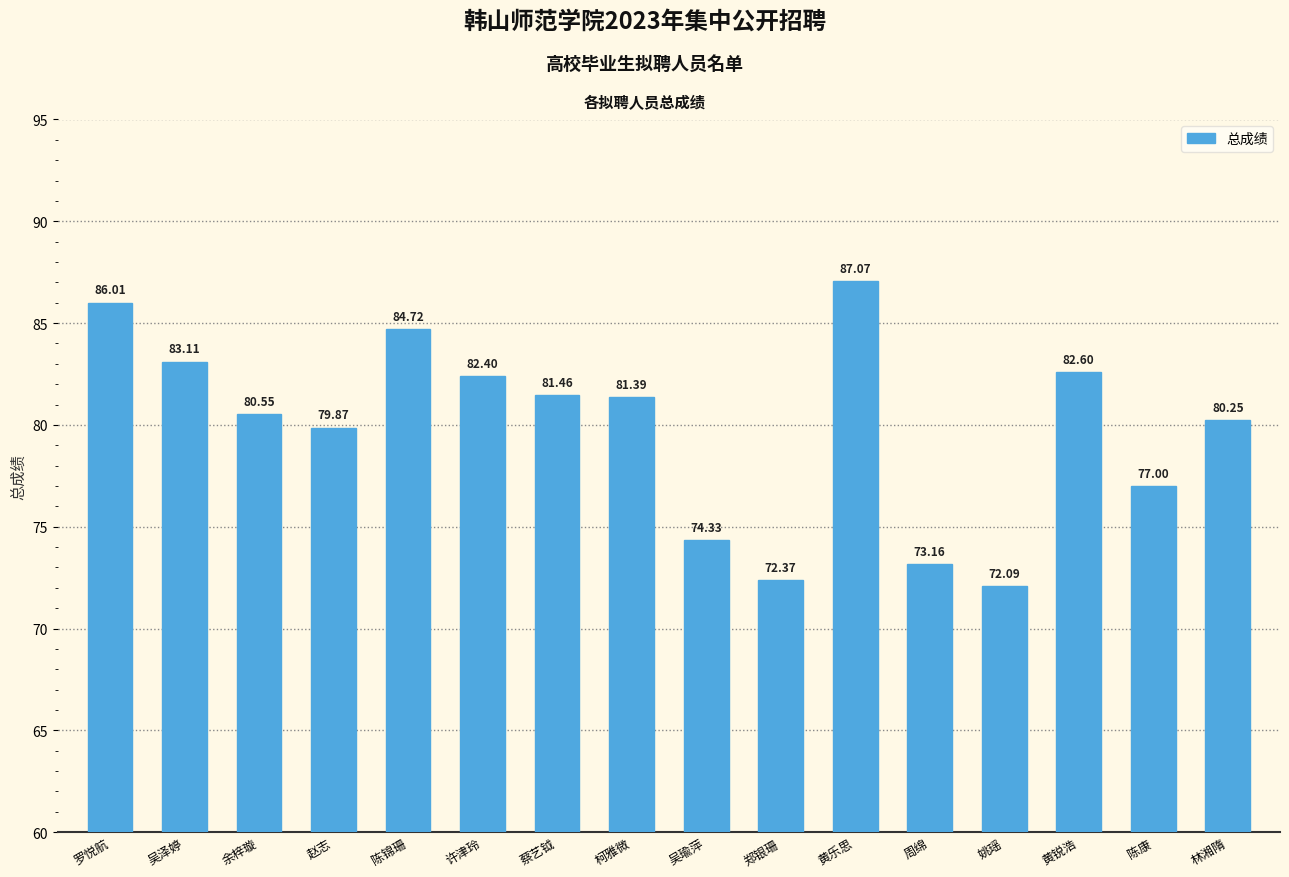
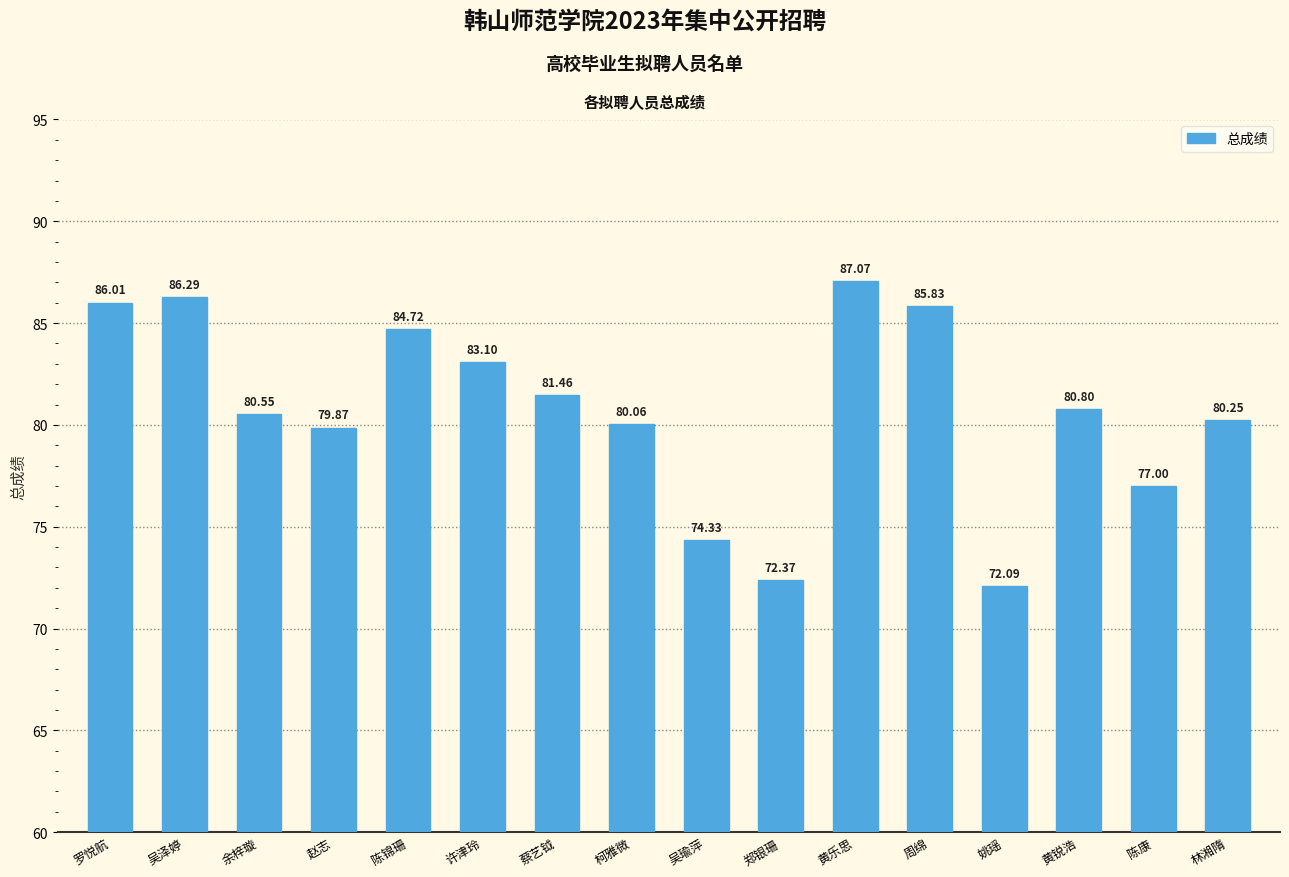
  {
    "罗悦航": 86.01,
-   "吴泽婷": 83.11,
+   "吴泽婷": 86.29,
    "余梓璇": 80.55,
    "赵志": 79.87,
    "陈锦珊": 84.72,
-   "许津玲": 82.40,
+   "许津玲": 83.10,
    "蔡艺钺": 81.46,
-   "柯雅微": 81.39,
+   "柯雅微": 80.06,
    "吴瑜萍": 74.33,
    "郑银珊": 72.37,
    "黄乐思": 87.07,
-   "周绵": 73.16,
+   "周绵": 85.83,
    "姚瑶": 72.09,
-   "黄锐浩": 82.60,
+   "黄锐浩": 80.80,
    "陈康": 77.00,
    "林湘隋": 80.25
  }
